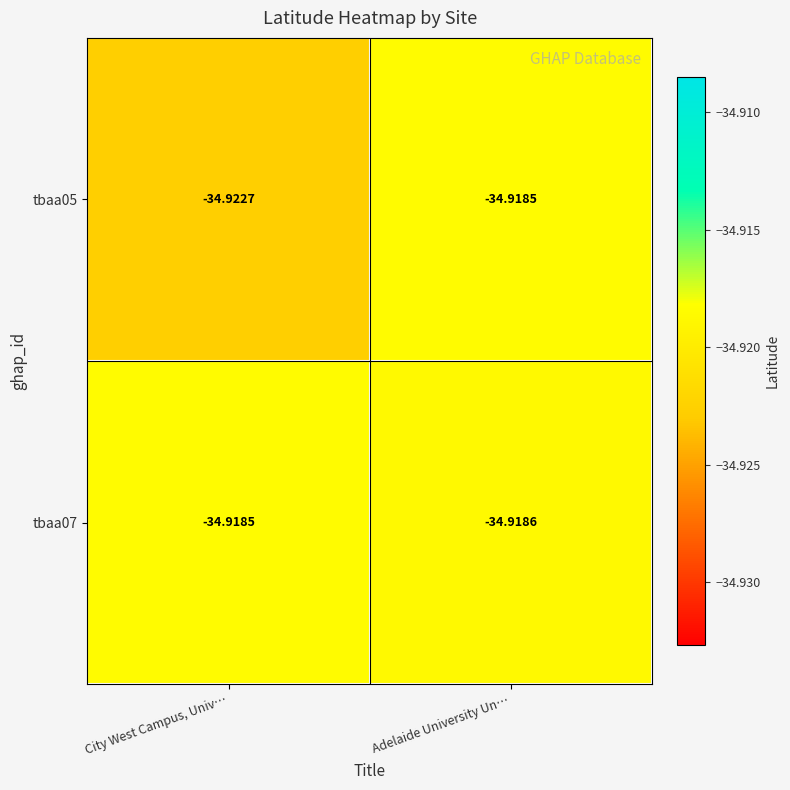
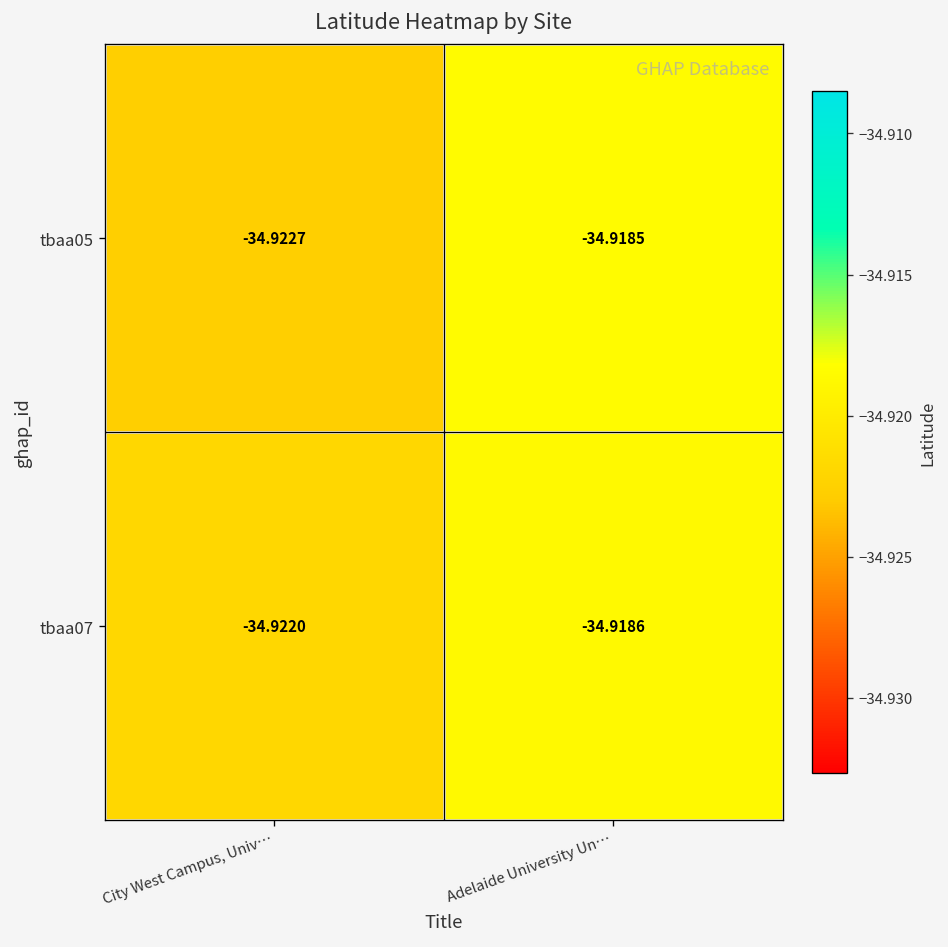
  {
    "tbaa05": {
      "City West Campus, Univ…": -34.9227
    },
    "tbaa07": {
-     "City West Campus, Univ…": -34.9185,
+     "City West Campus, Univ…": -34.9220,
      "Adelaide University Un…": -34.9186
    }
  }
